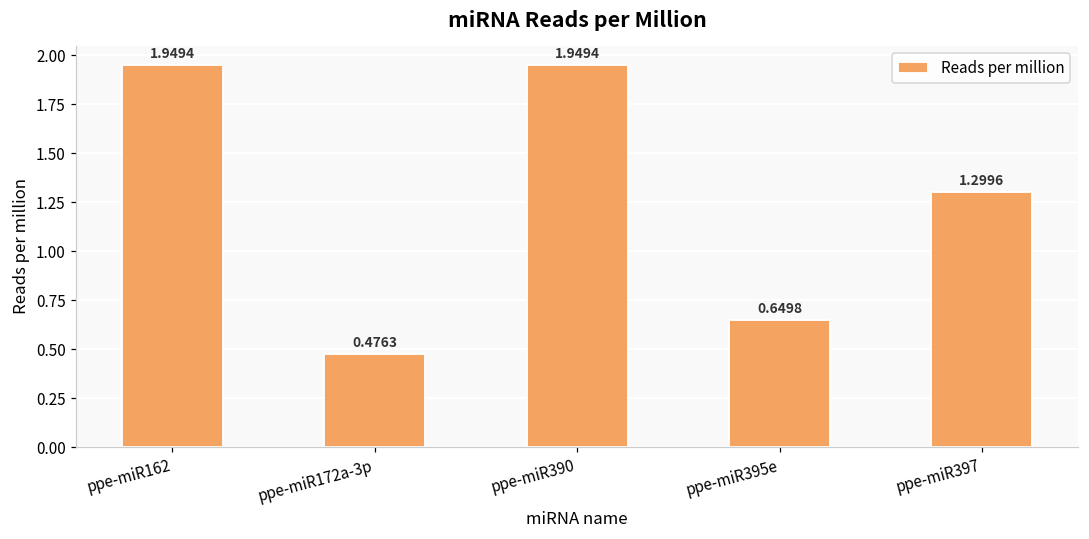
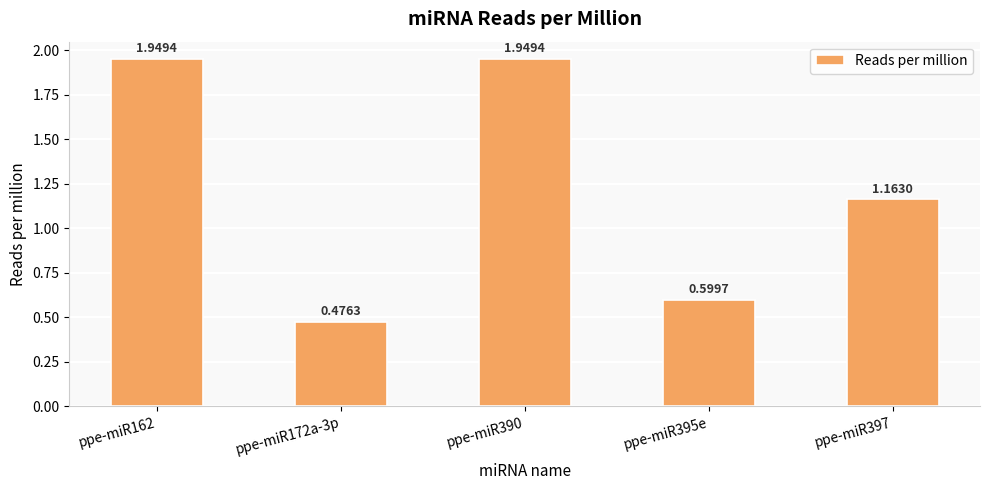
  {
    "ppe-miR162": 1.9494,
    "ppe-miR172a-3p": 0.4763,
    "ppe-miR390": 1.9494,
-   "ppe-miR395e": 0.6498,
-   "ppe-miR397": 1.2996
+   "ppe-miR395e": 0.5997,
+   "ppe-miR397": 1.1630
  }
